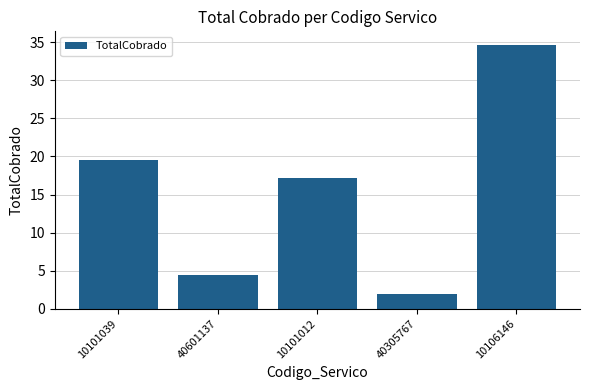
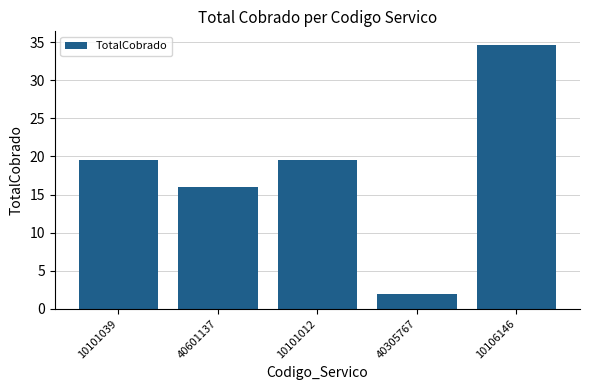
  {
    "10101039": 20,
-   "40601137": 4,
-   "10101012": 17,
+   "40601137": 16,
+   "10101012": 20,
    "40305767": 2,
    "10106146": 35
  }
